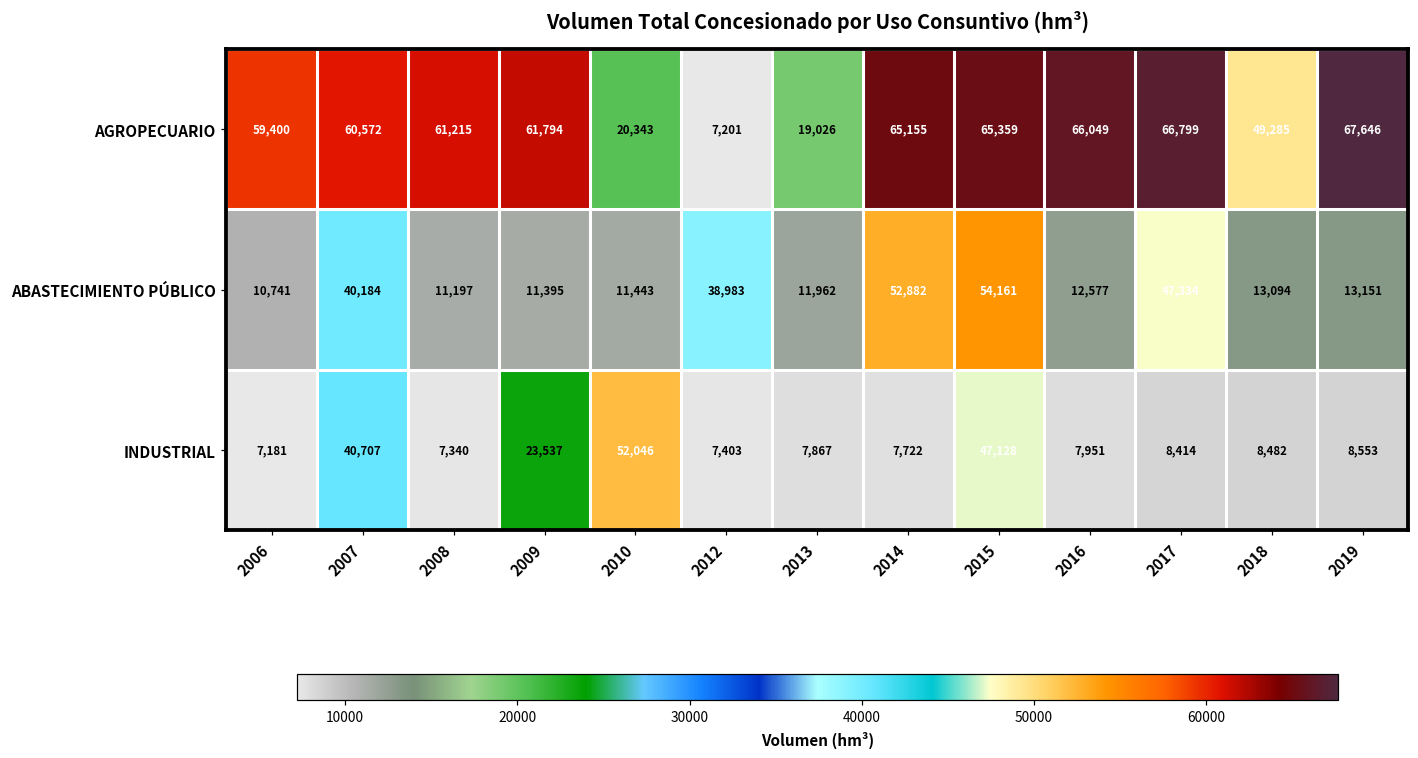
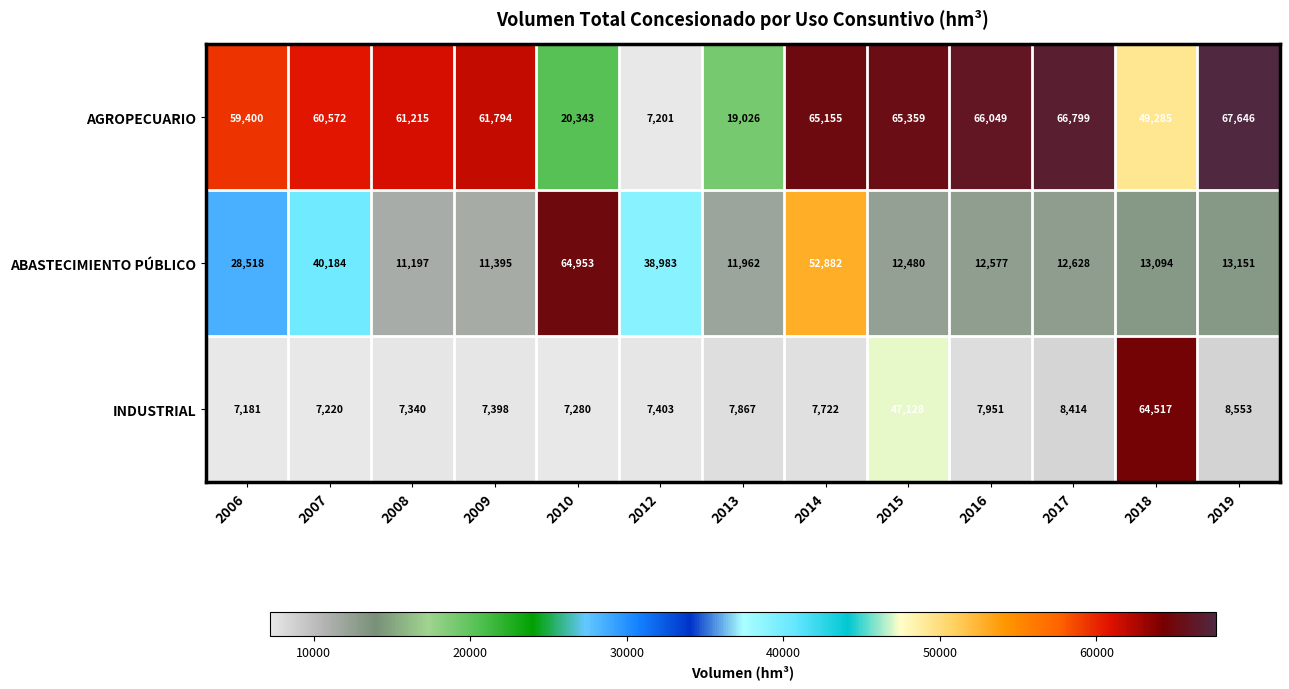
  {
    "AGROPECUARIO": {
      "2006": "59,400",
      "2007": "60,572",
      "2008": "61,215",
      "2009": "61,794",
      "2010": "20,343",
      "2012": "7,201",
      "2013": "19,026",
      "2014": "65,155",
      "2015": "65,359",
      "2016": "66,049",
      "2017": "66,799",
      "2018": "49,285",
      "2019": "67,646"
    },
    "ABASTECIMIENTO PÚBLICO": {
-     "2006": "10,741",
+     "2006": "28,518",
      "2007": "40,184",
      "2008": "11,197",
      "2009": "11,395",
-     "2010": "11,443",
+     "2010": "64,953",
      "2012": "38,983",
      "2013": "11,962",
      "2014": "52,882",
-     "2015": "54,161",
+     "2015": "12,480",
      "2016": "12,577",
-     "2017": "47,334",
+     "2017": "12,628",
      "2018": "13,094",
      "2019": "13,151"
    },
    "INDUSTRIAL": {
      "2006": "7,181",
-     "2007": "40,707",
+     "2007": "7,220",
      "2008": "7,340",
-     "2009": "23,537",
-     "2010": "52,046",
+     "2009": "7,398",
+     "2010": "7,280",
      "2012": "7,403",
      "2013": "7,867",
      "2014": "7,722",
      "2015": "47,128",
      "2016": "7,951",
      "2017": "8,414",
-     "2018": "8,482",
+     "2018": "64,517",
      "2019": "8,553"
    }
  }
